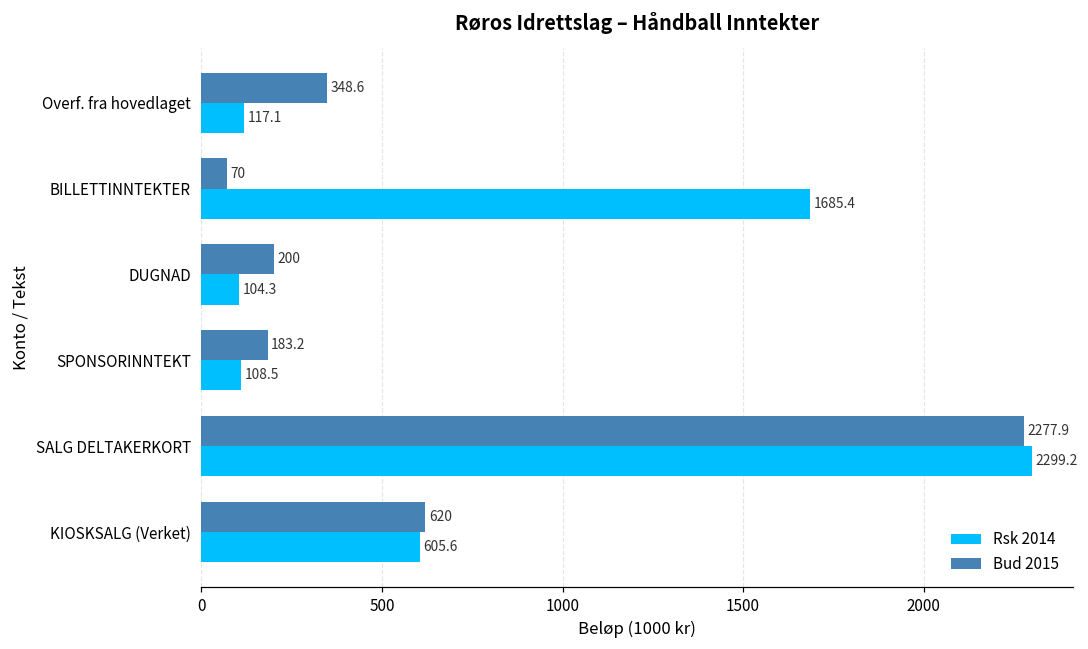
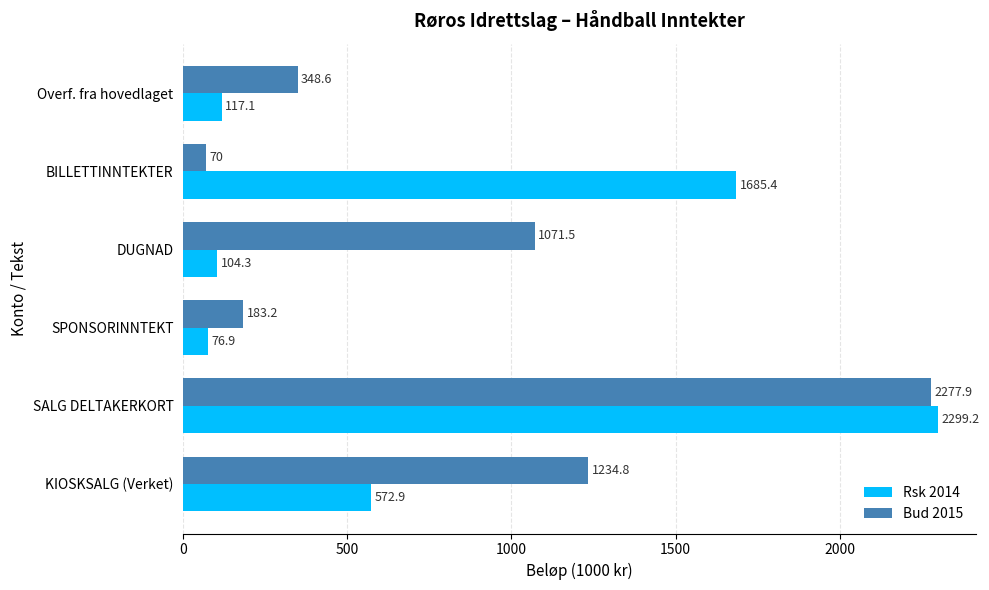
  {
    "Rsk 2014": {
      "Overf. fra hovedlaget": 117.1,
      "BILLETTINNTEKTER": 1685.4,
      "DUGNAD": 104.3,
-     "SPONSORINNTEKT": 108.5,
+     "SPONSORINNTEKT": 76.9,
      "SALG DELTAKERKORT": 2299.2,
-     "KIOSKSALG (Verket)": 605.6
+     "KIOSKSALG (Verket)": 572.9
    },
    "Bud 2015": {
      "Overf. fra hovedlaget": 348.6,
      "BILLETTINNTEKTER": 70,
-     "DUGNAD": 200,
+     "DUGNAD": 1071.5,
      "SPONSORINNTEKT": 183.2,
      "SALG DELTAKERKORT": 2277.9,
-     "KIOSKSALG (Verket)": 620
+     "KIOSKSALG (Verket)": 1234.8
    }
  }
